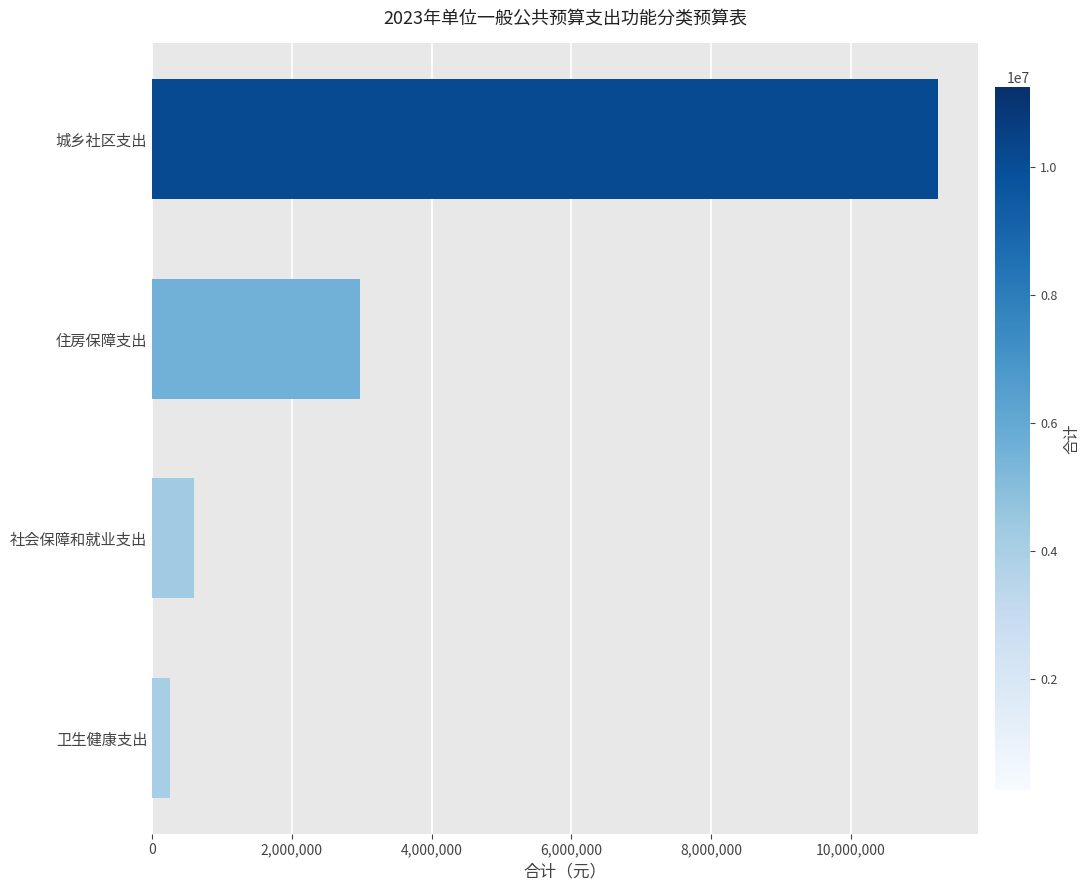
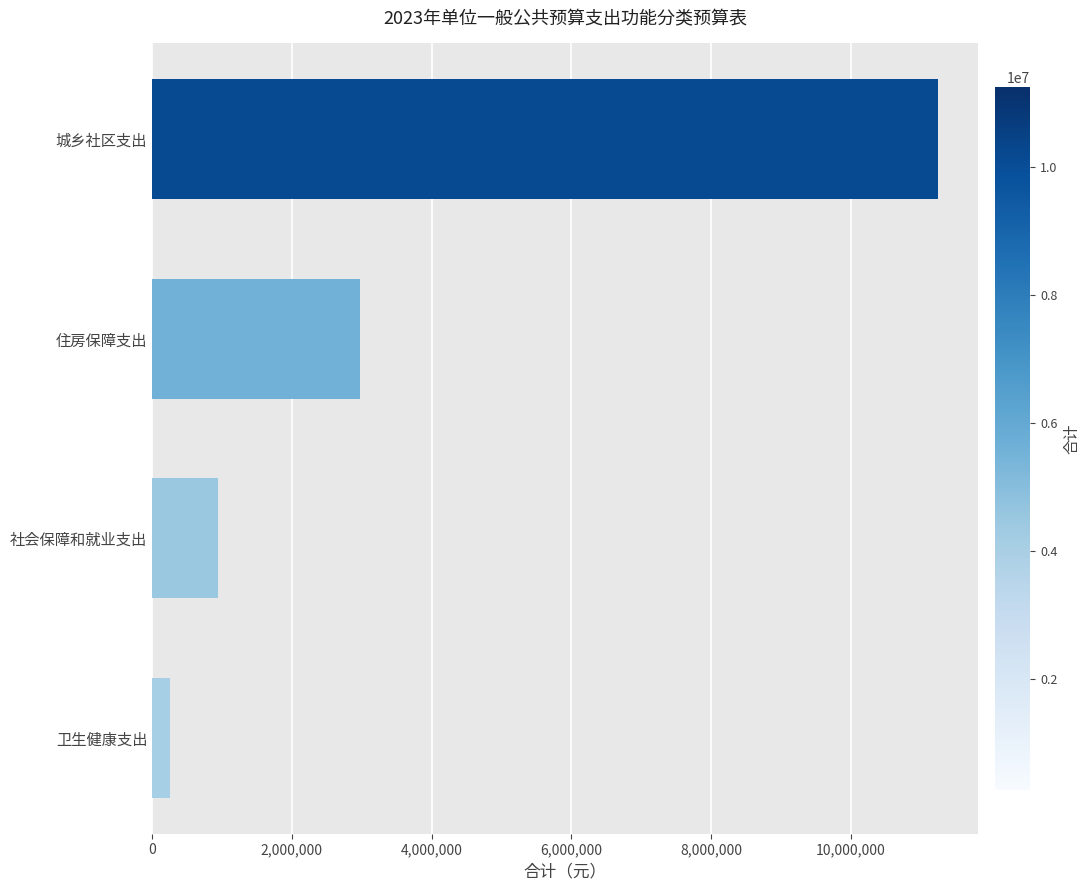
  {
    "城乡社区支出": "11,200,000",
    "住房保障支出": "3,000,000",
-   "社会保障和就业支出": "600,000",
+   "社会保障和就业支出": "900,000",
    "卫生健康支出": "300,000"
  }
